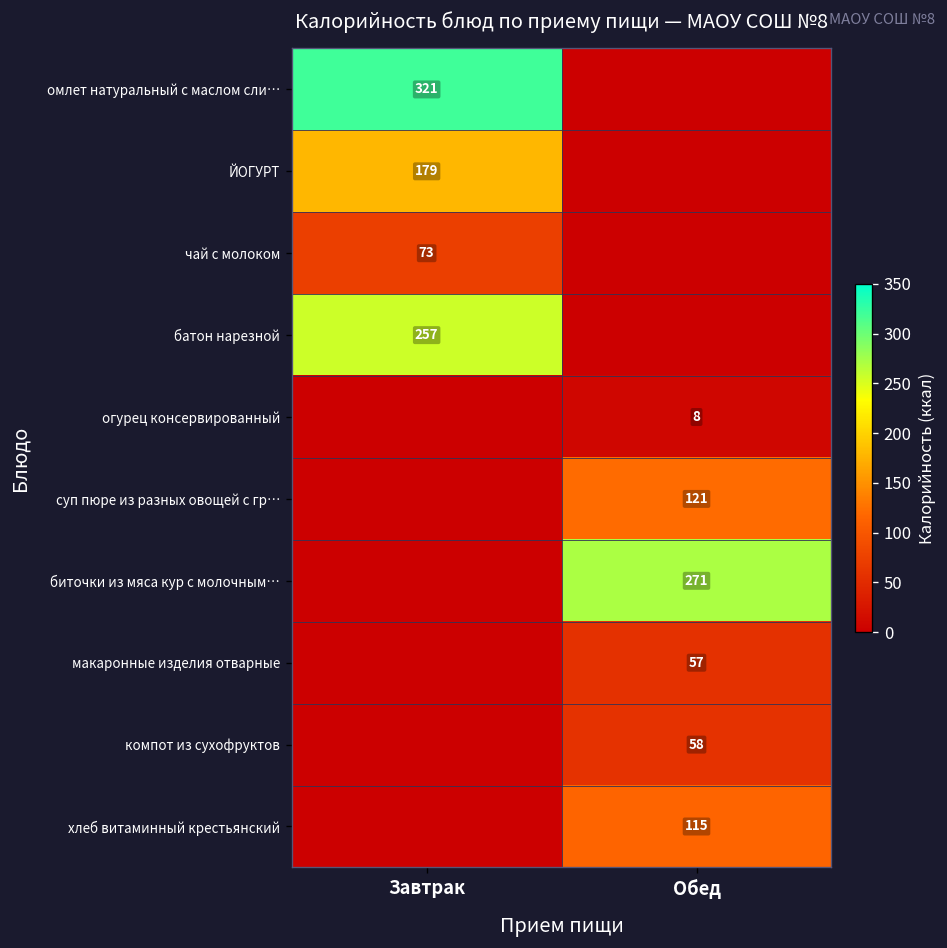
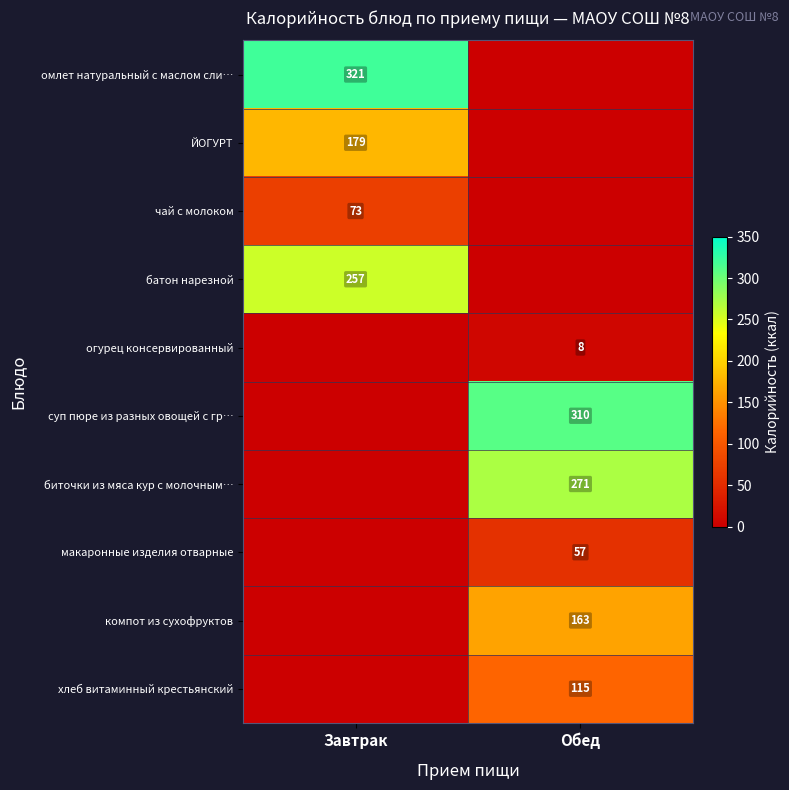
  {
    "суп пюре из разных овощей с гр…": {
-     "Обед": 121
+     "Обед": 310
    },
    "компот из сухофруктов": {
-     "Обед": 58
+     "Обед": 163
    }
  }
